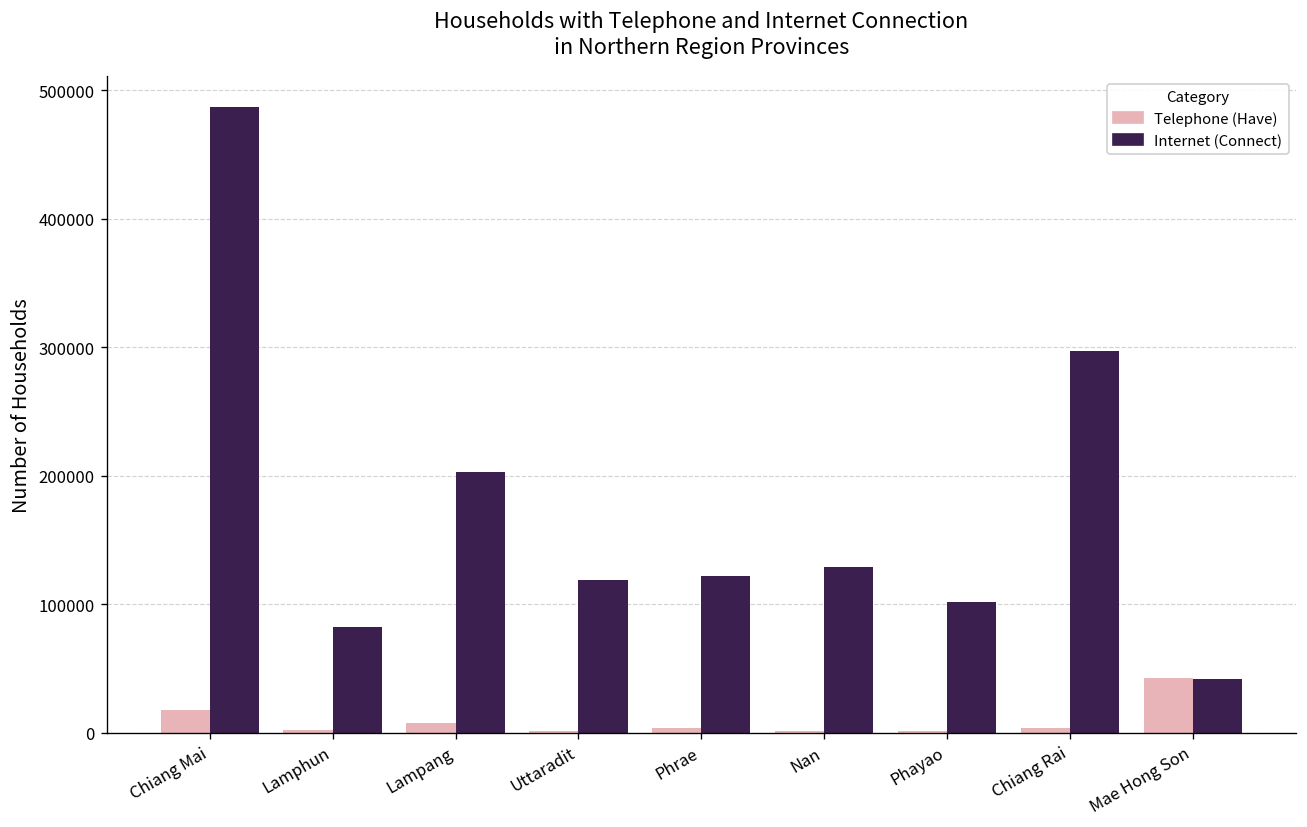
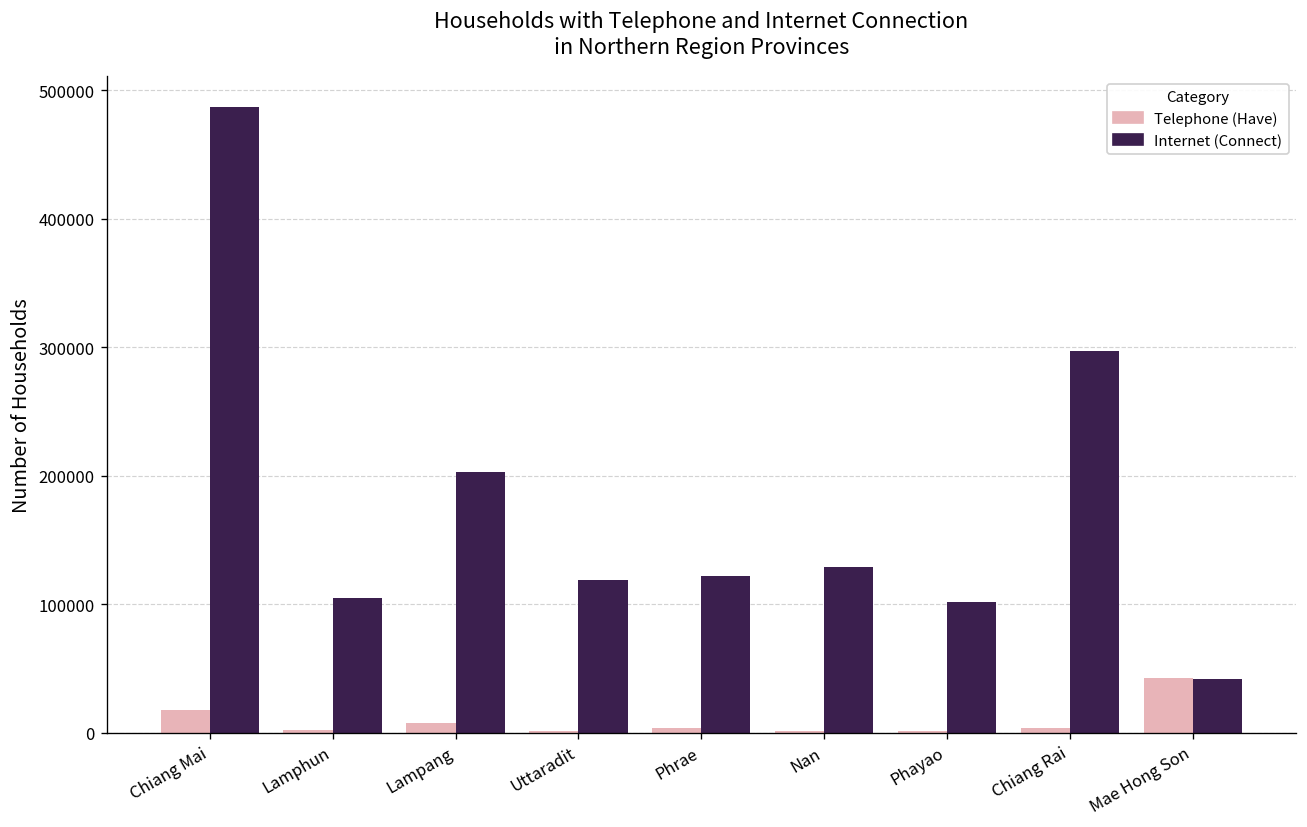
  {
    "Telephone (Have)": {
      "Chiang Mai": 18000,
      "Lamphun": 3000,
      "Lampang": 8000,
      "Phrae": 4000,
      "Chiang Rai": 4000,
      "Mae Hong Son": 43000
    },
    "Internet (Connect)": {
      "Chiang Mai": 487000,
-     "Lamphun": 82000,
+     "Lamphun": 105000,
      "Lampang": 203000,
      "Uttaradit": 119000,
      "Phrae": 122000,
      "Nan": 129000,
      "Phayao": 102000,
      "Chiang Rai": 297000,
      "Mae Hong Son": 42000
    }
  }
